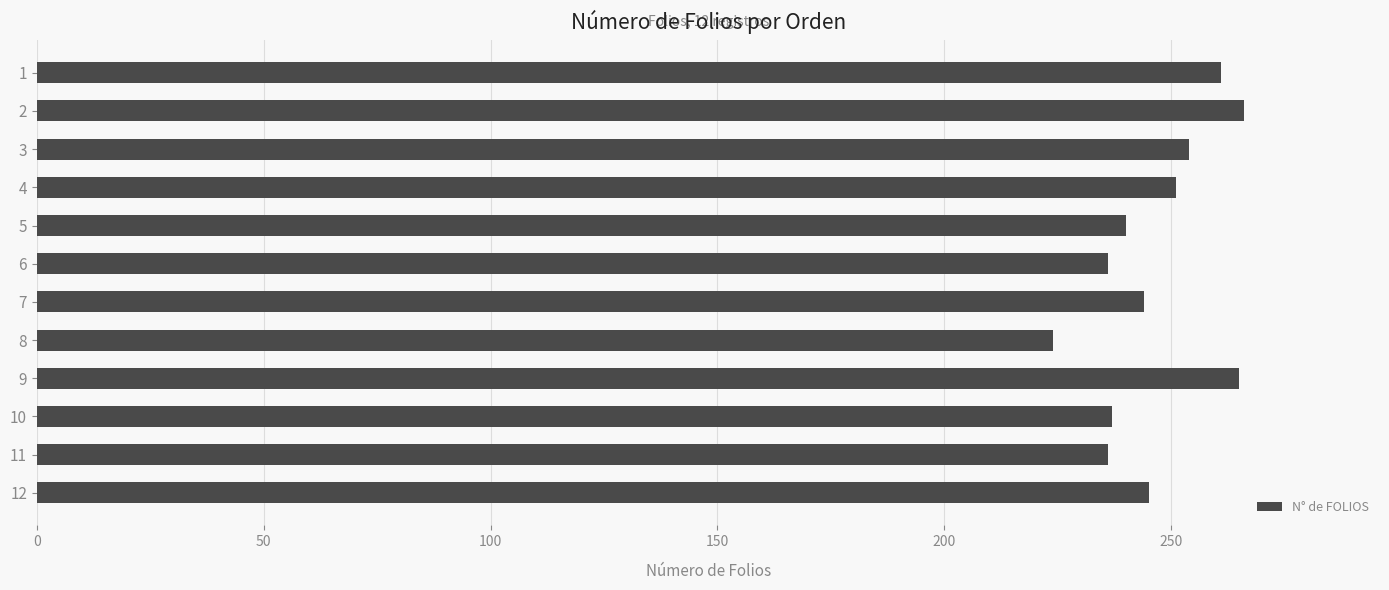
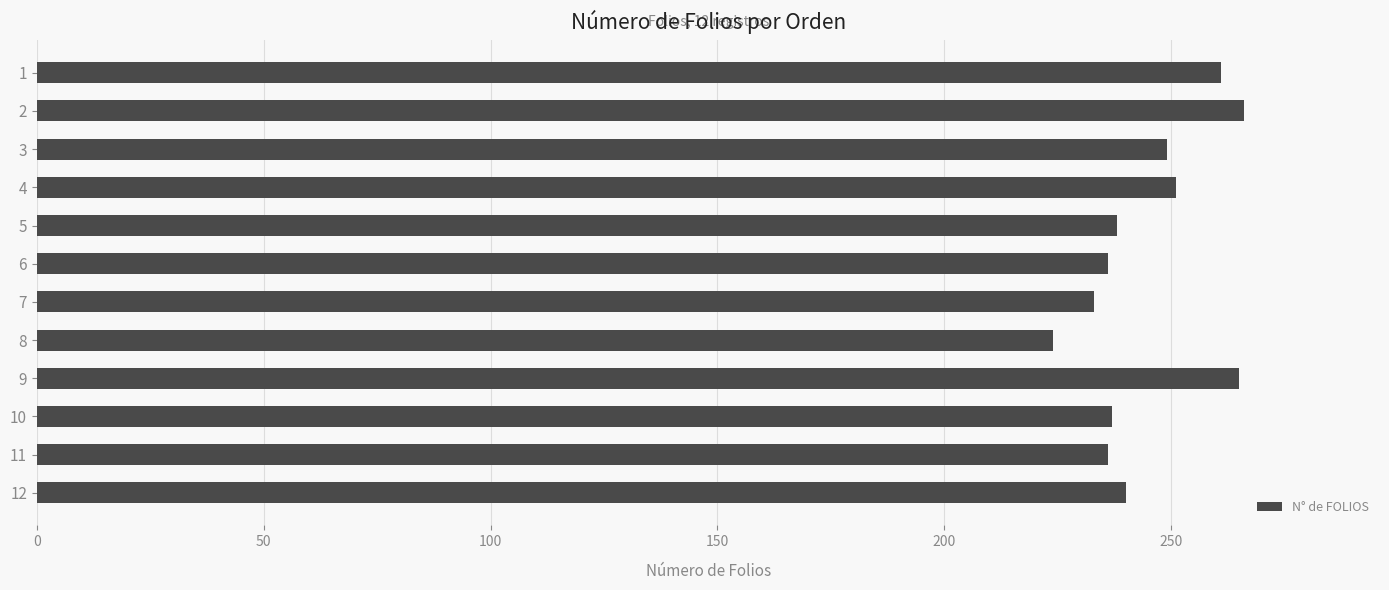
  {
    "1": 261,
    "2": 266,
-   "3": 254,
+   "3": 249,
    "4": 251,
-   "5": 240,
+   "5": 238,
    "6": 236,
-   "7": 244,
+   "7": 233,
    "8": 224,
    "9": 265,
    "10": 237,
    "11": 236,
-   "12": 245
+   "12": 240
  }
